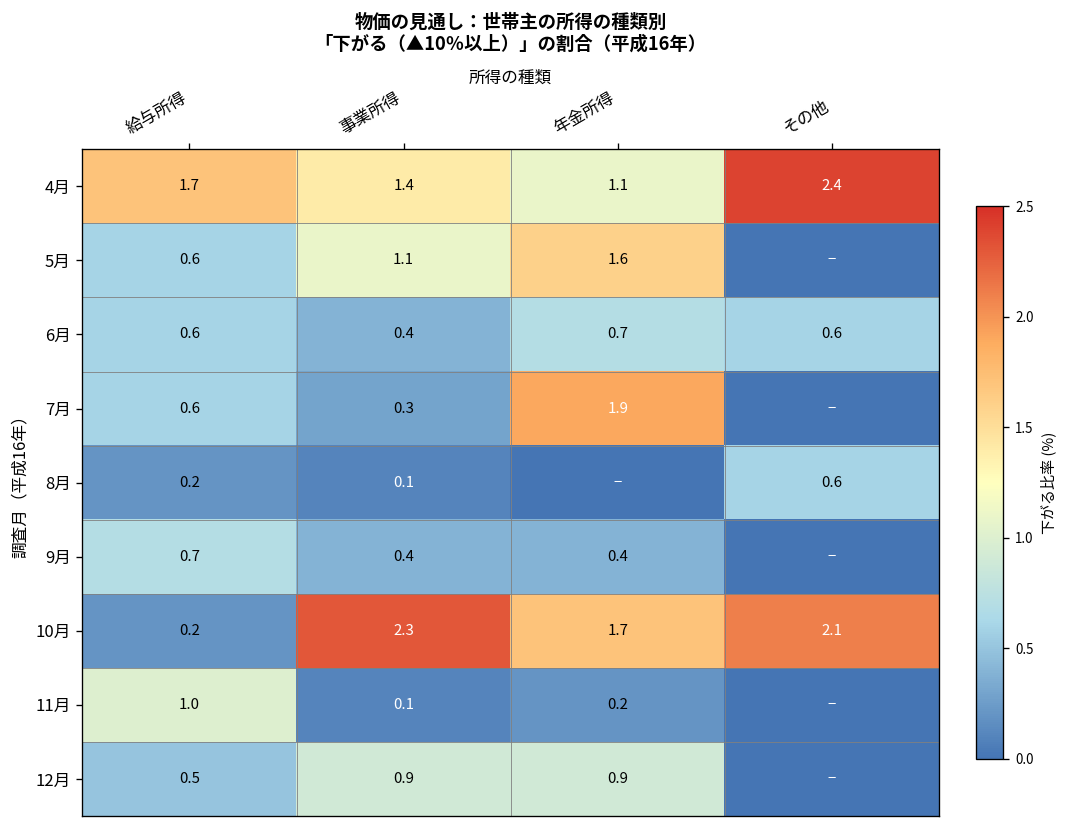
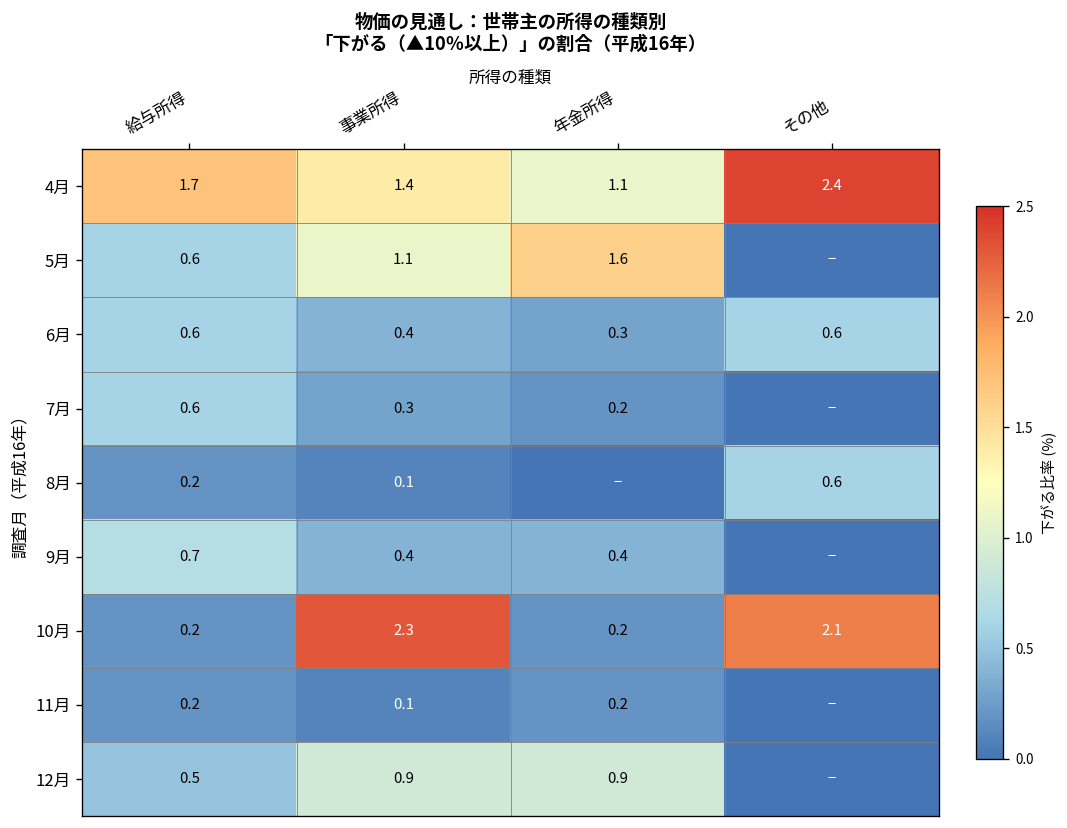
  {
    "4月": {
      "給与所得": 1.7,
      "事業所得": 1.4,
      "年金所得": 1.1,
      "その他": 2.4
    },
    "5月": {
      "給与所得": 0.6,
      "事業所得": 1.1,
      "年金所得": 1.6
    },
    "6月": {
      "給与所得": 0.6,
      "事業所得": 0.4,
-     "年金所得": 0.7,
+     "年金所得": 0.3,
      "その他": 0.6
    },
    "7月": {
      "給与所得": 0.6,
      "事業所得": 0.3,
-     "年金所得": 1.9
+     "年金所得": 0.2
    },
    "8月": {
      "給与所得": 0.2,
      "事業所得": 0.1,
      "その他": 0.6
    },
    "9月": {
      "給与所得": 0.7,
      "事業所得": 0.4,
      "年金所得": 0.4
    },
    "10月": {
      "給与所得": 0.2,
      "事業所得": 2.3,
-     "年金所得": 1.7,
+     "年金所得": 0.2,
      "その他": 2.1
    },
    "11月": {
-     "給与所得": 1.0,
+     "給与所得": 0.2,
      "事業所得": 0.1,
      "年金所得": 0.2
    },
    "12月": {
      "給与所得": 0.5,
      "事業所得": 0.9,
      "年金所得": 0.9
    }
  }
